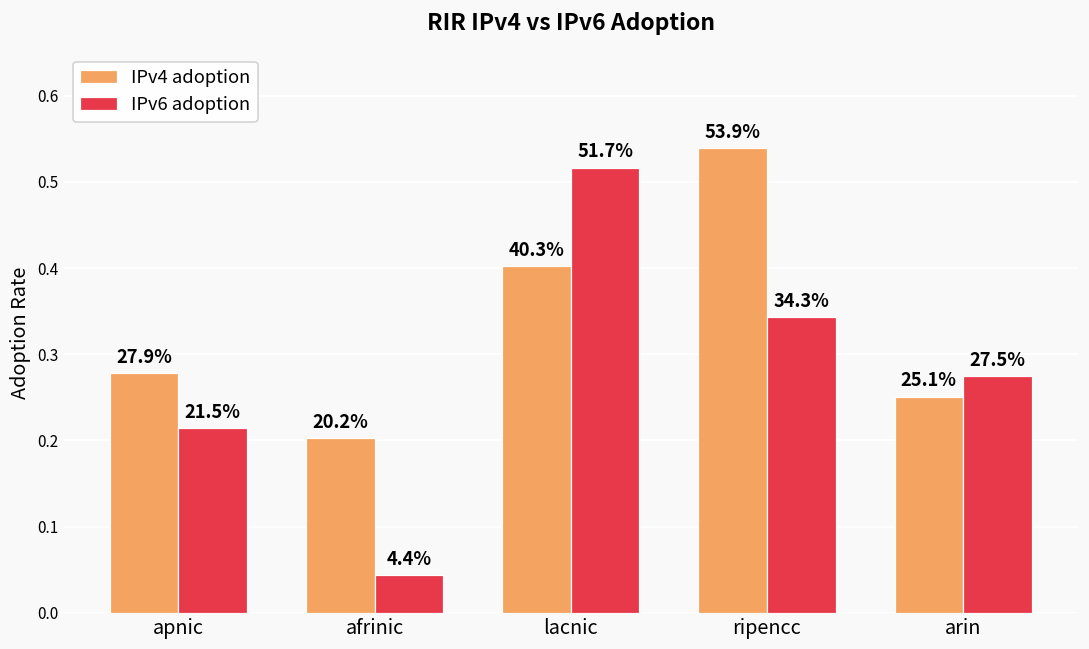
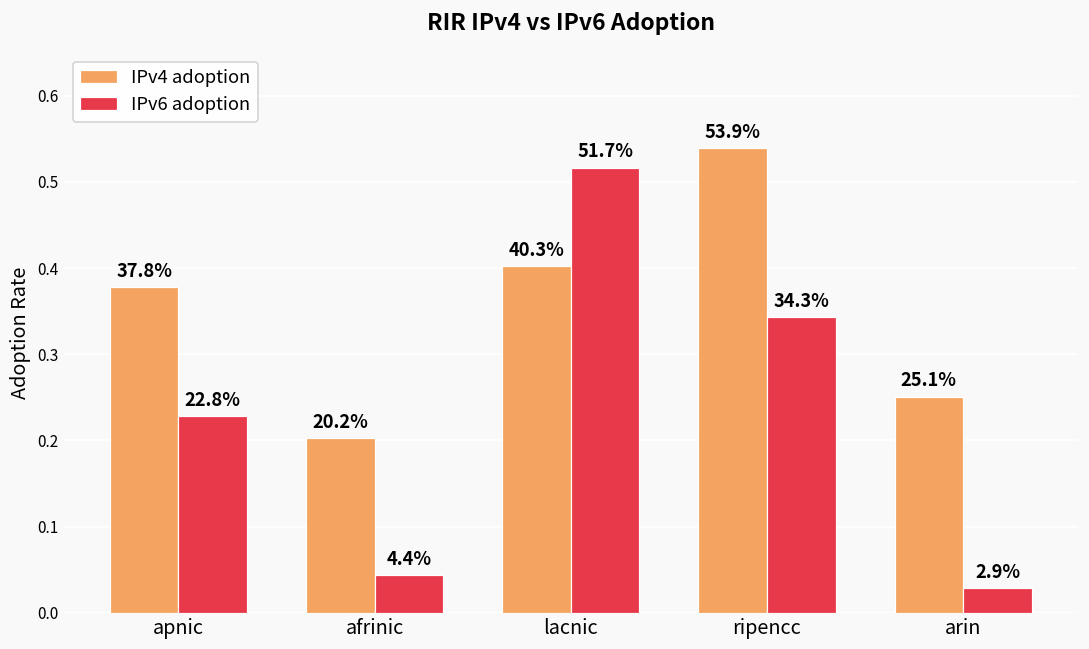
  {
    "IPv4 adoption": {
-     "apnic": "27.9%",
+     "apnic": "37.8%",
      "afrinic": "20.2%",
      "lacnic": "40.3%",
      "ripencc": "53.9%",
      "arin": "25.1%"
    },
    "IPv6 adoption": {
-     "apnic": "21.5%",
+     "apnic": "22.8%",
      "afrinic": "4.4%",
      "lacnic": "51.7%",
      "ripencc": "34.3%",
-     "arin": "27.5%"
+     "arin": "2.9%"
    }
  }
